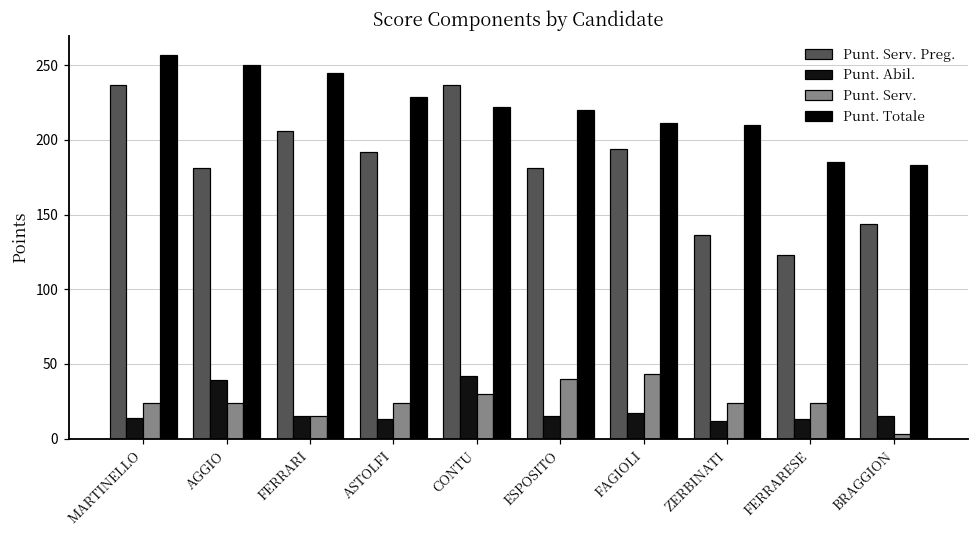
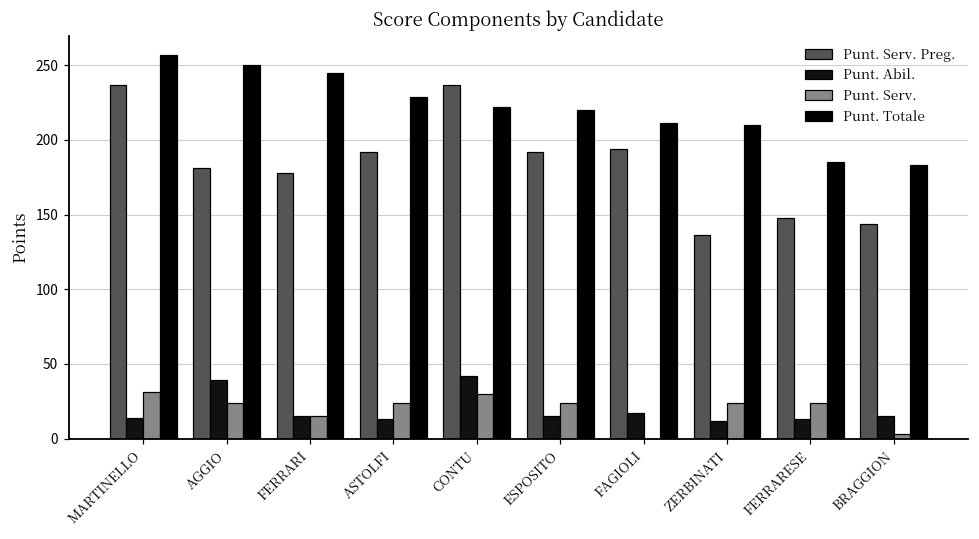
  {
    "Punt. Serv. Preg.": {
      "MARTINELLO": 237,
      "AGGIO": 181,
-     "FERRARI": 206,
+     "FERRARI": 178,
      "ASTOLFI": 192,
      "CONTU": 237,
-     "ESPOSITO": 181,
+     "ESPOSITO": 192,
      "FAGIOLI": 194,
      "ZERBINATI": 136,
-     "FERRARESE": 123,
+     "FERRARESE": 148,
      "BRAGGION": 144
    },
    "Punt. Serv.": {
-     "MARTINELLO": 24,
+     "MARTINELLO": 31,
      "AGGIO": 24,
      "FERRARI": 15,
      "ASTOLFI": 24,
      "CONTU": 30,
-     "ESPOSITO": 40,
-     "FAGIOLI": 43,
+     "ESPOSITO": 24,
+     "FAGIOLI": 0,
      "ZERBINATI": 24,
      "FERRARESE": 24,
      "BRAGGION": 3
    }
  }
